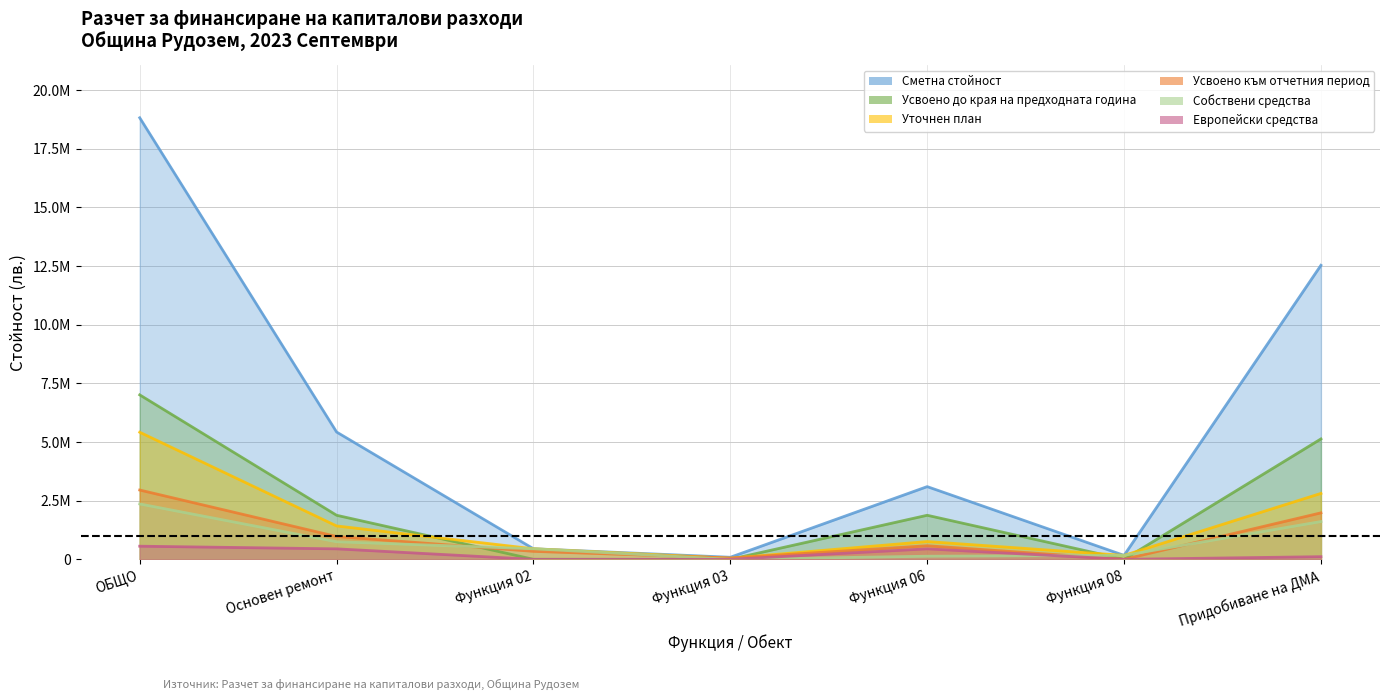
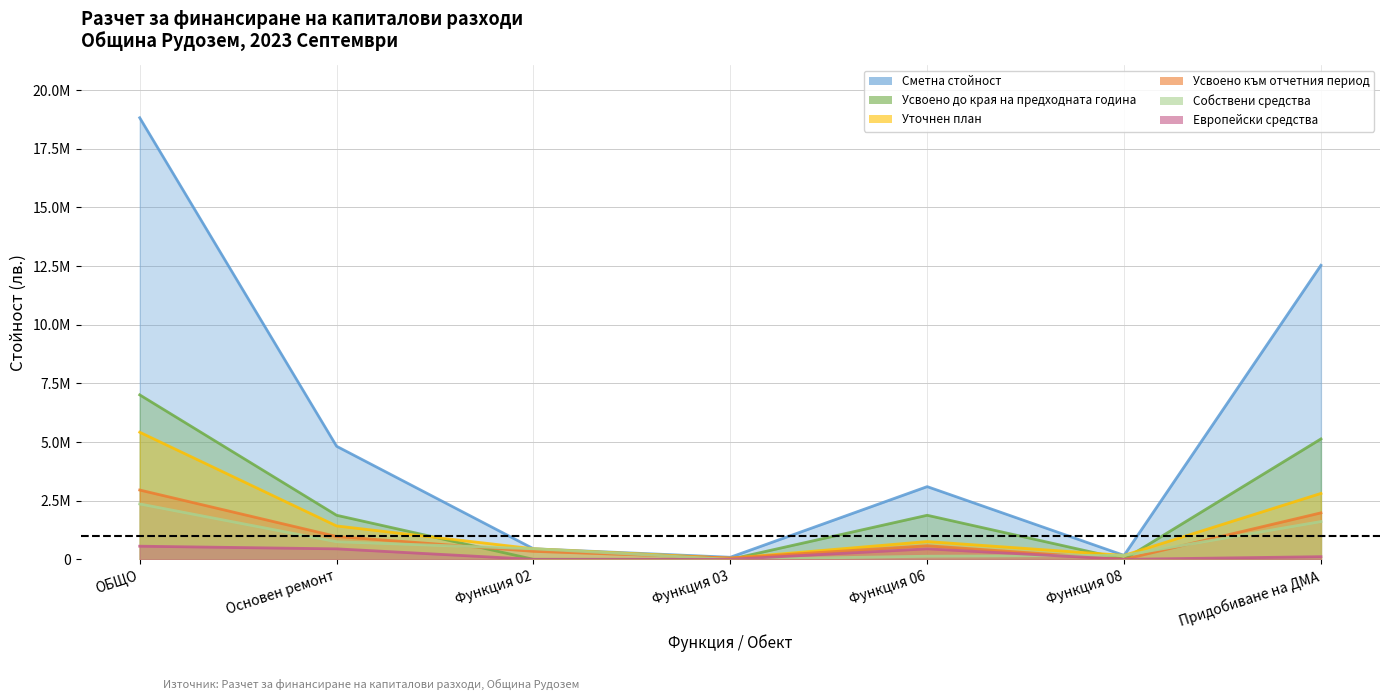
  {
    "Сметна стойност": {
      "ОБЩО": 18800000,
-     "Основен ремонт": 5400000,
+     "Основен ремонт": 4800000,
      "Функция 06": 3100000,
      "Придобиване на ДМА": 12500000
    }
  }
